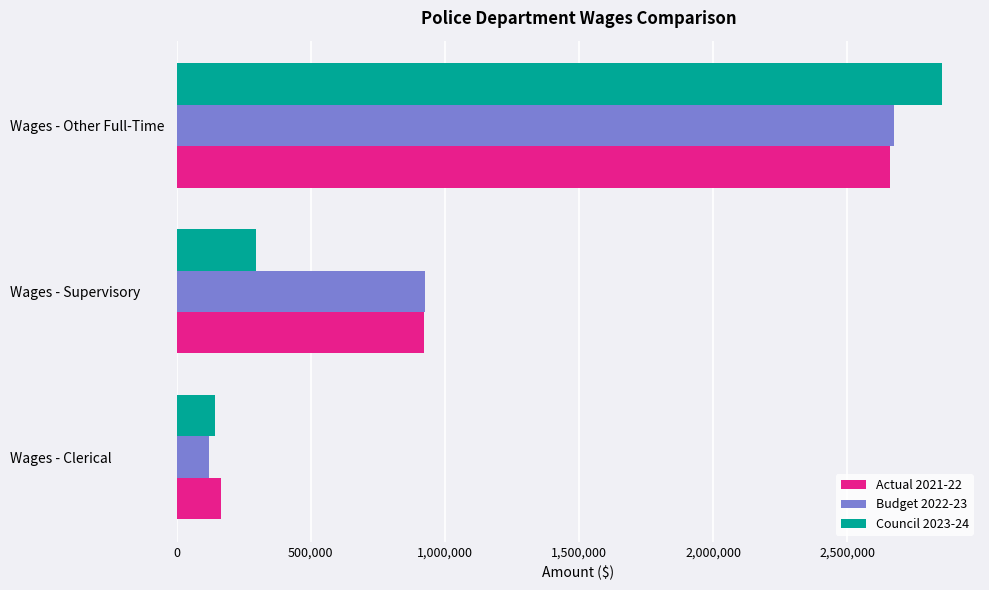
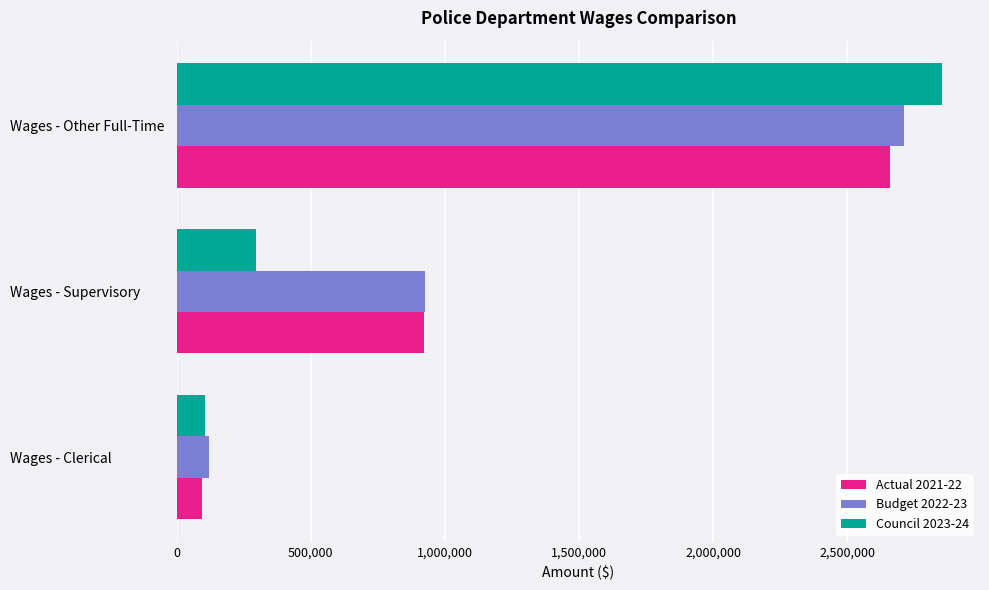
  {
    "Actual 2021-22": {
      "Wages - Other Full-Time": "2,660,000",
      "Wages - Supervisory": "920,000",
-     "Wages - Clerical": "170,000"
+     "Wages - Clerical": "100,000"
    },
    "Budget 2022-23": {
-     "Wages - Other Full-Time": "2,670,000",
+     "Wages - Other Full-Time": "2,710,000",
      "Wages - Supervisory": "930,000",
      "Wages - Clerical": "120,000"
    },
    "Council 2023-24": {
      "Wages - Other Full-Time": "2,850,000",
      "Wages - Supervisory": "300,000",
-     "Wages - Clerical": "140,000"
+     "Wages - Clerical": "110,000"
    }
  }
